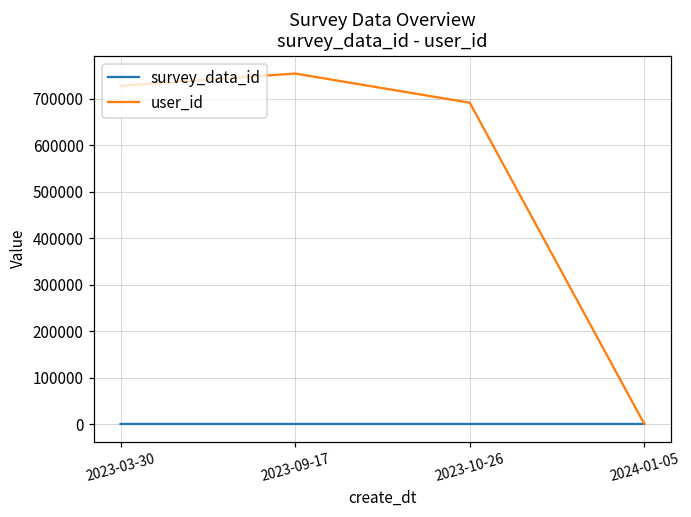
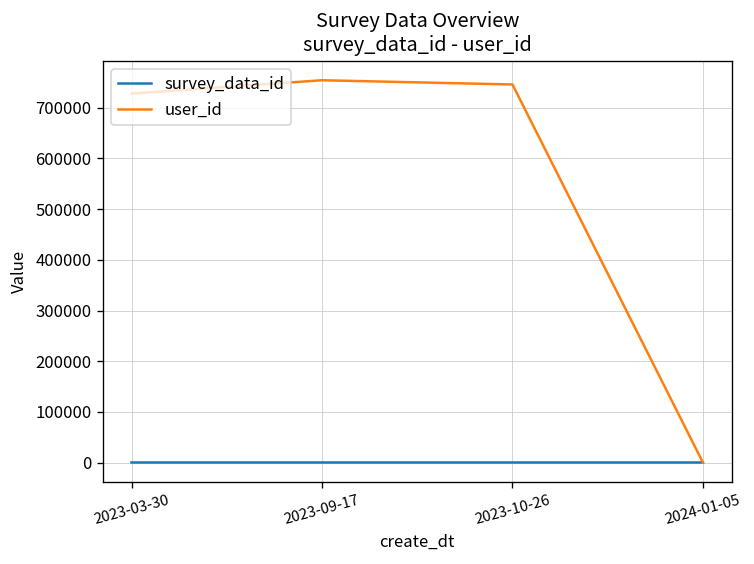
  {
    "survey_data_id": {
      "2023-03-30": 0,
      "2023-09-17": 0,
      "2023-10-26": 0
    },
    "user_id": {
      "2023-09-17": 750000,
-     "2023-10-26": 690000
+     "2023-10-26": 750000
    }
  }
